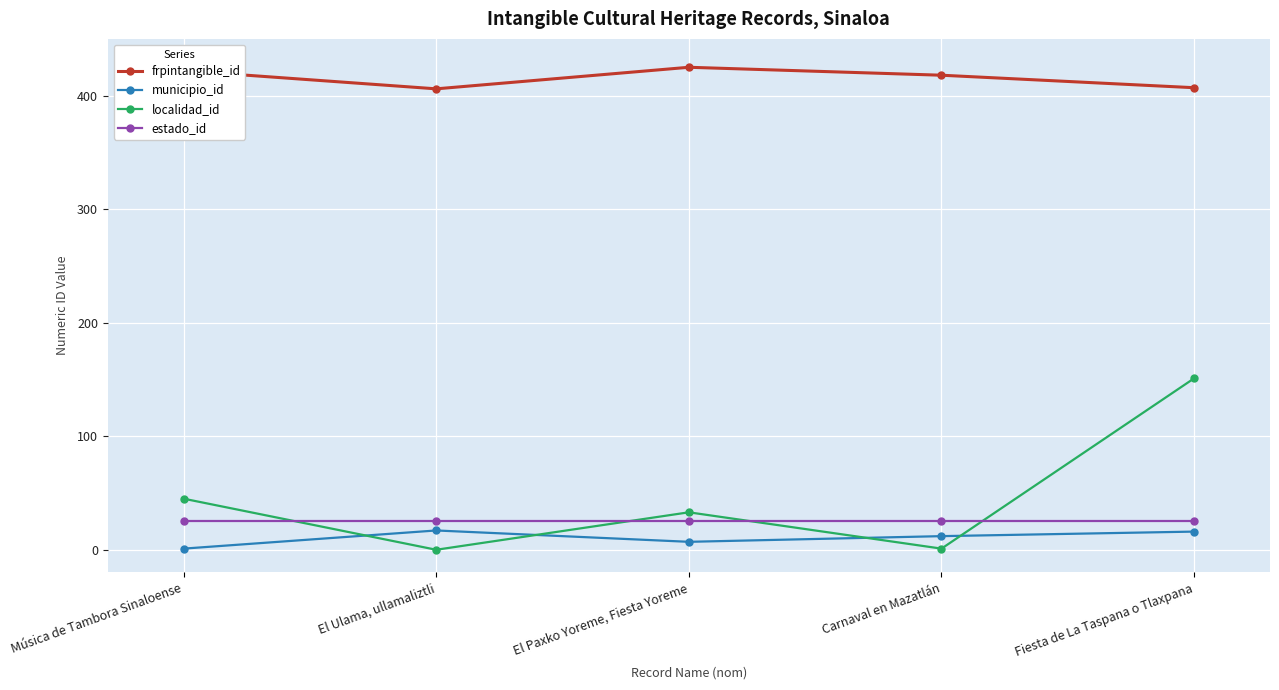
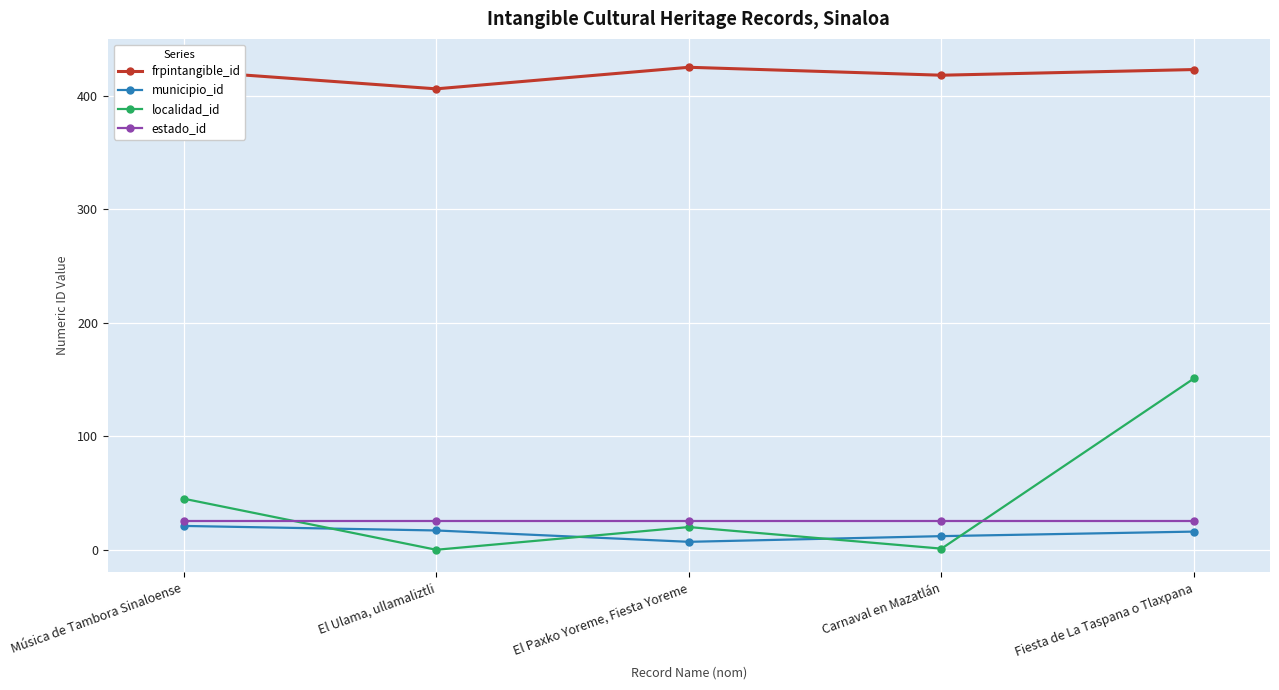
  {
    "frpintangible_id": {
      "El Ulama, ullamaliztli": 406,
      "El Paxko Yoreme, Fiesta Yoreme": 425,
      "Carnaval en Mazatlán": 418,
-     "Fiesta de La Taspana o Tlaxpana": 407
+     "Fiesta de La Taspana o Tlaxpana": 423
    },
    "municipio_id": {
-     "Música de Tambora Sinaloense": 1,
+     "Música de Tambora Sinaloense": 21,
      "El Ulama, ullamaliztli": 17,
      "El Paxko Yoreme, Fiesta Yoreme": 7,
      "Carnaval en Mazatlán": 12,
      "Fiesta de La Taspana o Tlaxpana": 16
    },
    "localidad_id": {
      "Música de Tambora Sinaloense": 45,
      "El Ulama, ullamaliztli": 0,
-     "El Paxko Yoreme, Fiesta Yoreme": 33,
+     "El Paxko Yoreme, Fiesta Yoreme": 20,
      "Carnaval en Mazatlán": 1,
      "Fiesta de La Taspana o Tlaxpana": 151
    },
    "estado_id": {
      "Música de Tambora Sinaloense": 25,
      "El Ulama, ullamaliztli": 25,
      "El Paxko Yoreme, Fiesta Yoreme": 25,
      "Carnaval en Mazatlán": 25,
      "Fiesta de La Taspana o Tlaxpana": 25
    }
  }
